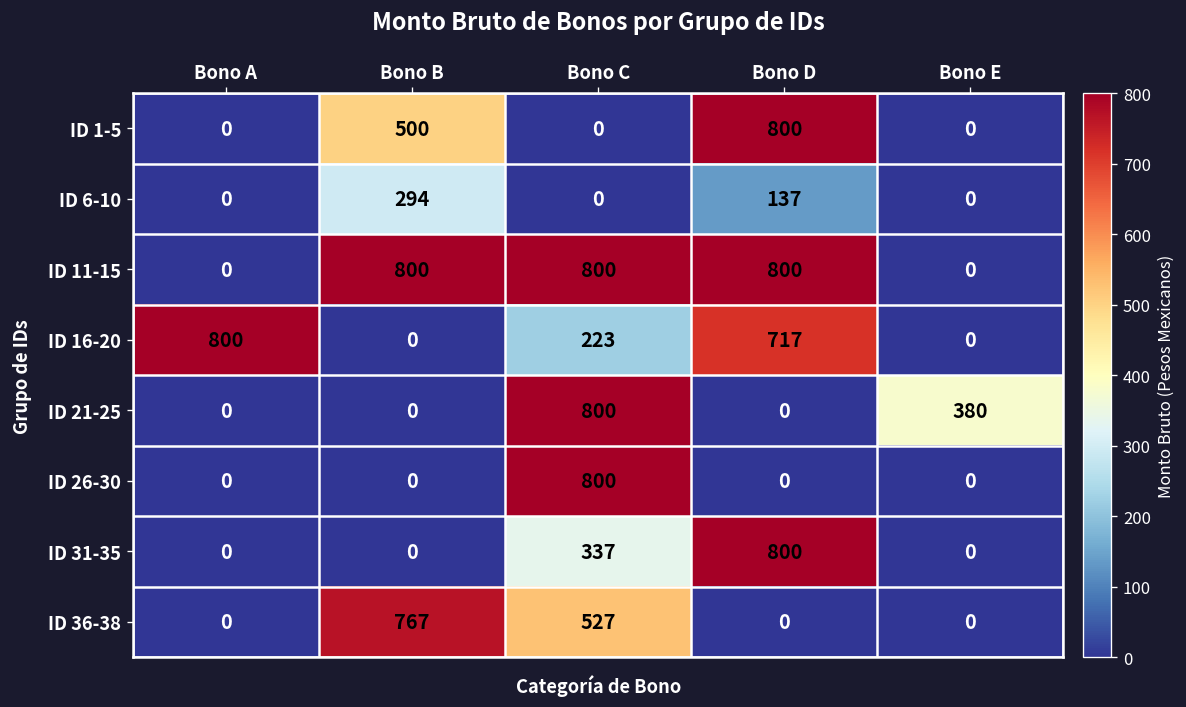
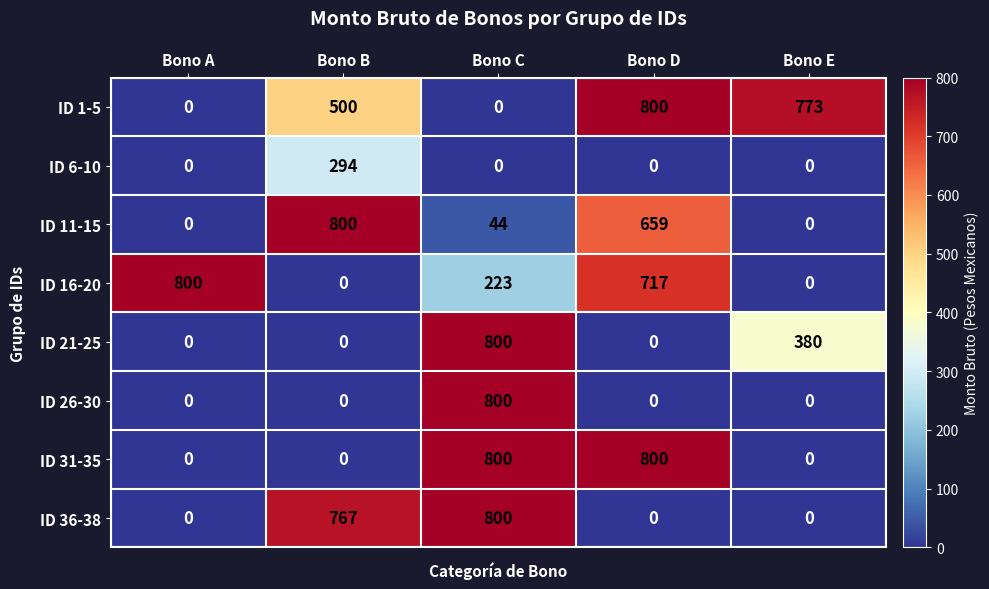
  {
    "ID 1-5": {
      "Bono A": 0,
      "Bono B": 500,
      "Bono C": 0,
      "Bono D": 800,
-     "Bono E": 0
+     "Bono E": 773
    },
    "ID 6-10": {
      "Bono A": 0,
      "Bono B": 294,
      "Bono C": 0,
-     "Bono D": 137,
+     "Bono D": 0,
      "Bono E": 0
    },
    "ID 11-15": {
      "Bono A": 0,
      "Bono B": 800,
-     "Bono C": 800,
-     "Bono D": 800,
+     "Bono C": 44,
+     "Bono D": 659,
      "Bono E": 0
    },
    "ID 16-20": {
      "Bono A": 800,
      "Bono B": 0,
      "Bono C": 223,
      "Bono D": 717,
      "Bono E": 0
    },
    "ID 21-25": {
      "Bono A": 0,
      "Bono B": 0,
      "Bono C": 800,
      "Bono D": 0,
      "Bono E": 380
    },
    "ID 26-30": {
      "Bono A": 0,
      "Bono B": 0,
      "Bono C": 800,
      "Bono D": 0,
      "Bono E": 0
    },
    "ID 31-35": {
      "Bono A": 0,
      "Bono B": 0,
-     "Bono C": 337,
+     "Bono C": 800,
      "Bono D": 800,
      "Bono E": 0
    },
    "ID 36-38": {
      "Bono A": 0,
      "Bono B": 767,
-     "Bono C": 527,
+     "Bono C": 800,
      "Bono D": 0,
      "Bono E": 0
    }
  }
